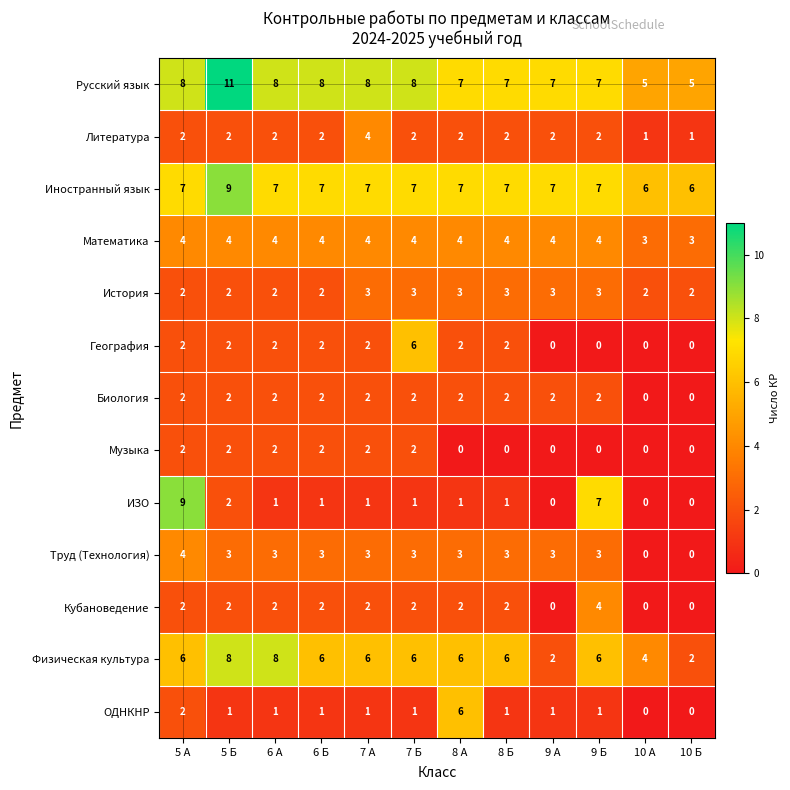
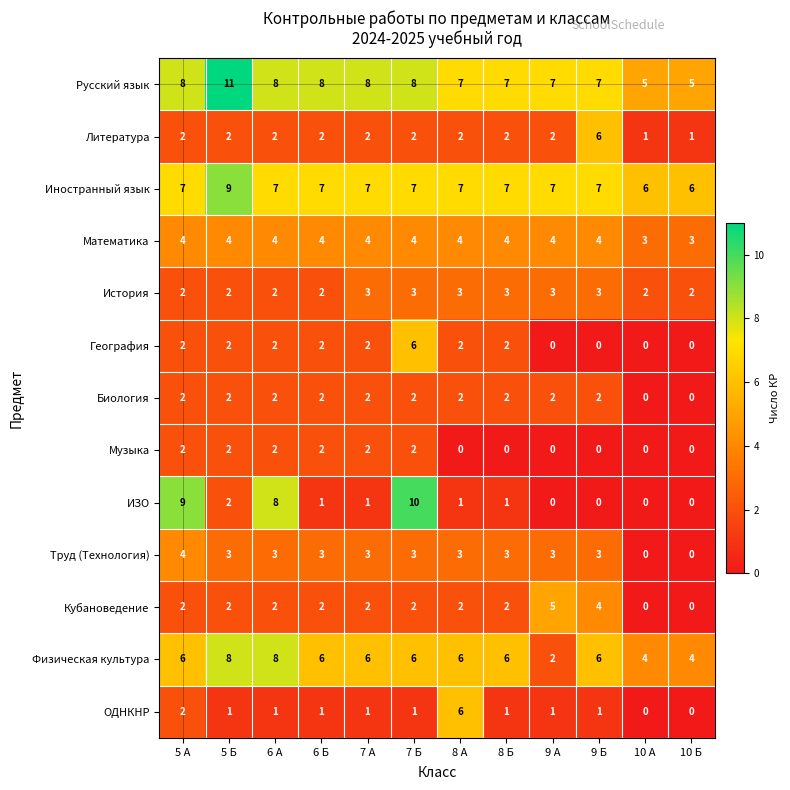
  {
    "Русский язык": {
      "5 А": 8,
      "5 Б": 11,
      "6 А": 8,
      "6 Б": 8,
      "7 А": 8,
      "7 Б": 8,
      "8 А": 7,
      "8 Б": 7,
      "9 А": 7,
      "9 Б": 7,
      "10 А": 5,
      "10 Б": 5
    },
    "Литература": {
      "5 А": 2,
      "5 Б": 2,
      "6 А": 2,
      "6 Б": 2,
-     "7 А": 4,
+     "7 А": 2,
      "7 Б": 2,
      "8 А": 2,
      "8 Б": 2,
      "9 А": 2,
-     "9 Б": 2,
+     "9 Б": 6,
      "10 А": 1,
      "10 Б": 1
    },
    "Иностранный язык": {
      "5 А": 7,
      "5 Б": 9,
      "6 А": 7,
      "6 Б": 7,
      "7 А": 7,
      "7 Б": 7,
      "8 А": 7,
      "8 Б": 7,
      "9 А": 7,
      "9 Б": 7,
      "10 А": 6,
      "10 Б": 6
    },
    "Математика": {
      "5 А": 4,
      "5 Б": 4,
      "6 А": 4,
      "6 Б": 4,
      "7 А": 4,
      "7 Б": 4,
      "8 А": 4,
      "8 Б": 4,
      "9 А": 4,
      "9 Б": 4,
      "10 А": 3,
      "10 Б": 3
    },
    "История": {
      "5 А": 2,
      "5 Б": 2,
      "6 А": 2,
      "6 Б": 2,
      "7 А": 3,
      "7 Б": 3,
      "8 А": 3,
      "8 Б": 3,
      "9 А": 3,
      "9 Б": 3,
      "10 А": 2,
      "10 Б": 2
    },
    "География": {
      "5 А": 2,
      "5 Б": 2,
      "6 А": 2,
      "6 Б": 2,
      "7 А": 2,
      "7 Б": 6,
      "8 А": 2,
      "8 Б": 2,
      "9 А": 0,
      "9 Б": 0,
      "10 А": 0,
      "10 Б": 0
    },
    "Биология": {
      "5 А": 2,
      "5 Б": 2,
      "6 А": 2,
      "6 Б": 2,
      "7 А": 2,
      "7 Б": 2,
      "8 А": 2,
      "8 Б": 2,
      "9 А": 2,
      "9 Б": 2,
      "10 А": 0,
      "10 Б": 0
    },
    "Музыка": {
      "5 А": 2,
      "5 Б": 2,
      "6 А": 2,
      "6 Б": 2,
      "7 А": 2,
      "7 Б": 2,
      "8 А": 0,
      "8 Б": 0,
      "9 А": 0,
      "9 Б": 0,
      "10 А": 0,
      "10 Б": 0
    },
    "ИЗО": {
      "5 А": 9,
      "5 Б": 2,
-     "6 А": 1,
+     "6 А": 8,
      "6 Б": 1,
      "7 А": 1,
-     "7 Б": 1,
+     "7 Б": 10,
      "8 А": 1,
      "8 Б": 1,
      "9 А": 0,
-     "9 Б": 7,
+     "9 Б": 0,
      "10 А": 0,
      "10 Б": 0
    },
    "Труд (Технология)": {
      "5 А": 4,
      "5 Б": 3,
      "6 А": 3,
      "6 Б": 3,
      "7 А": 3,
      "7 Б": 3,
      "8 А": 3,
      "8 Б": 3,
      "9 А": 3,
      "9 Б": 3,
      "10 А": 0,
      "10 Б": 0
    },
    "Кубановедение": {
      "5 А": 2,
      "5 Б": 2,
      "6 А": 2,
      "6 Б": 2,
      "7 А": 2,
      "7 Б": 2,
      "8 А": 2,
      "8 Б": 2,
-     "9 А": 0,
+     "9 А": 5,
      "9 Б": 4,
      "10 А": 0,
      "10 Б": 0
    },
    "Физическая культура": {
      "5 А": 6,
      "5 Б": 8,
      "6 А": 8,
      "6 Б": 6,
      "7 А": 6,
      "7 Б": 6,
      "8 А": 6,
      "8 Б": 6,
      "9 А": 2,
      "9 Б": 6,
      "10 А": 4,
-     "10 Б": 2
+     "10 Б": 4
    },
    "ОДНКНР": {
      "5 А": 2,
      "5 Б": 1,
      "6 А": 1,
      "6 Б": 1,
      "7 А": 1,
      "7 Б": 1,
      "8 А": 6,
      "8 Б": 1,
      "9 А": 1,
      "9 Б": 1,
      "10 А": 0,
      "10 Б": 0
    }
  }
